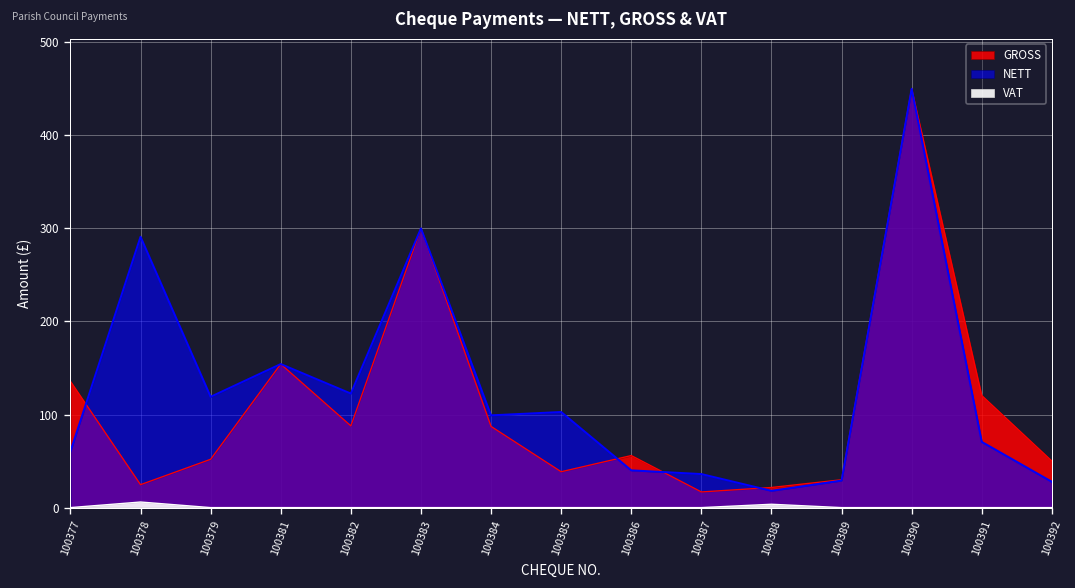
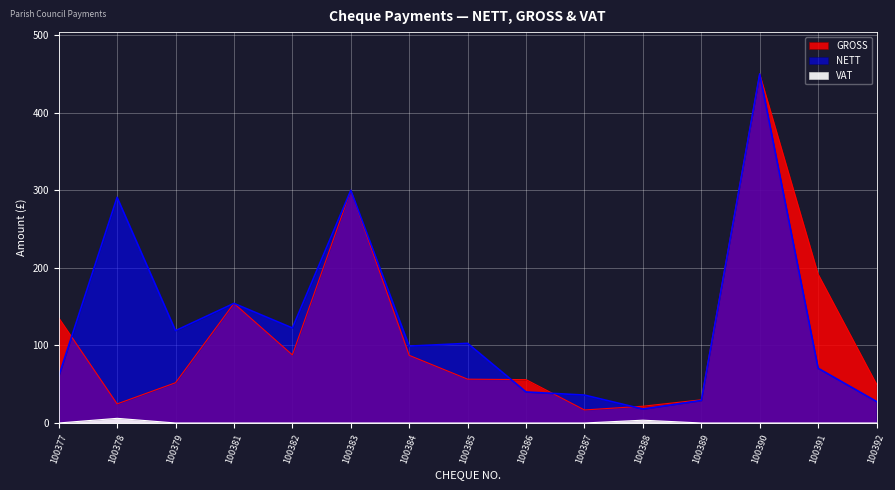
  {
    "GROSS": {
      "100377": 140,
      "100378": 20,
      "100379": 50,
      "100382": 90,
      "100384": 90,
-     "100385": 40,
+     "100385": 60,
      "100386": 60,
      "100387": 20,
      "100388": 20,
-     "100391": 120,
+     "100391": 190,
      "100392": 50
    },
    "NETT": {
      "100377": 60,
      "100378": 290,
      "100379": 120,
      "100382": 120,
      "100384": 100,
      "100385": 100,
      "100386": 40,
      "100387": 40,
      "100388": 20,
      "100391": 70,
      "100392": 30
    },
    "VAT": {
      "100377": 0,
      "100378": 10,
      "100379": 0,
      "100381": 0,
      "100382": 0,
      "100383": 0,
      "100384": 0,
      "100385": 0,
      "100386": 0,
      "100387": 0,
      "100388": 0,
      "100389": 0,
      "100390": 0,
      "100391": 0,
      "100392": 0
    }
  }
